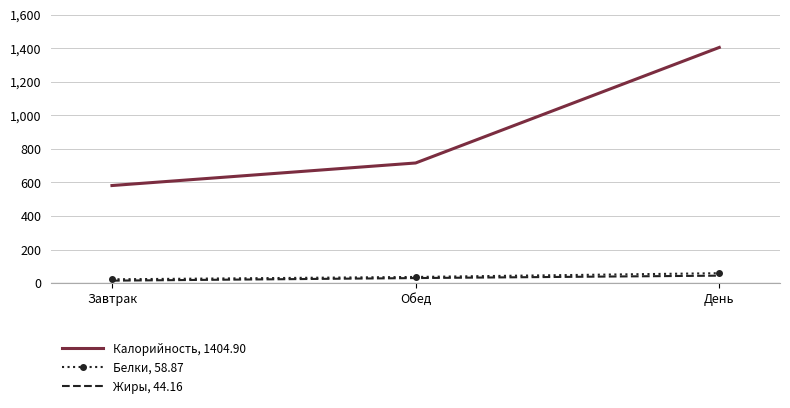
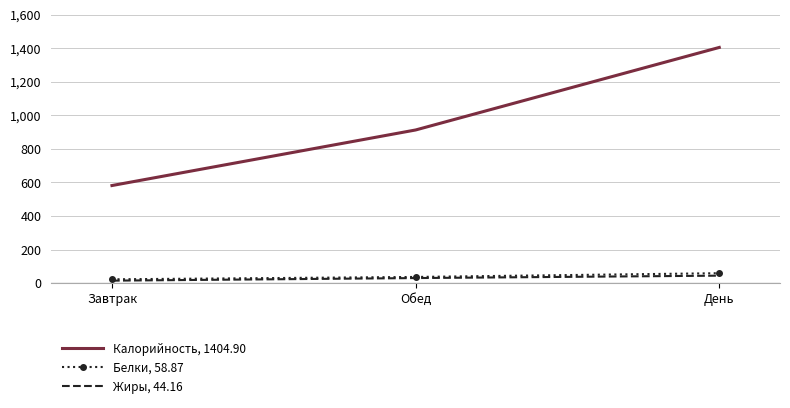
  {
    "Калорийность, 1404.90": {
      "Завтрак": "580",
-     "Обед": "720",
+     "Обед": "910",
      "День": "1,400"
    }
  }
